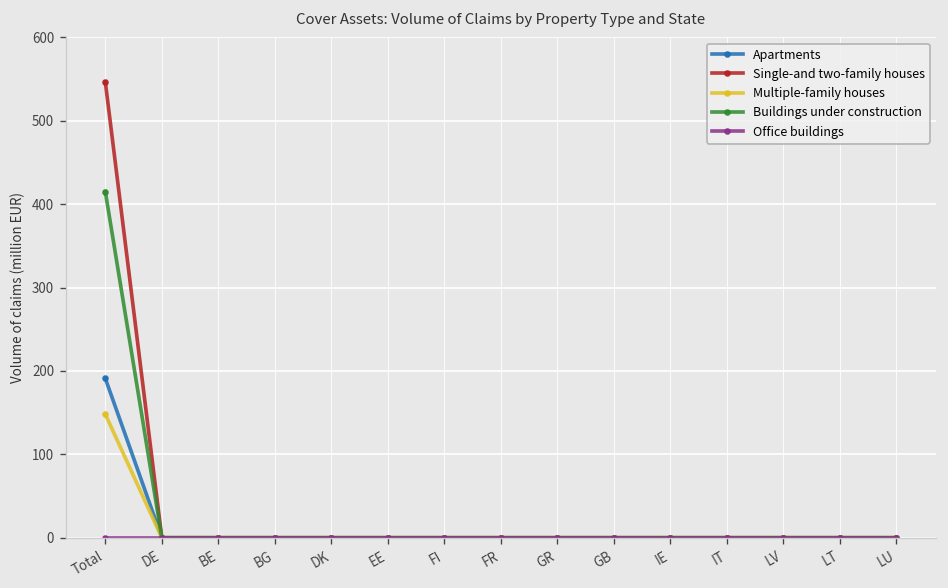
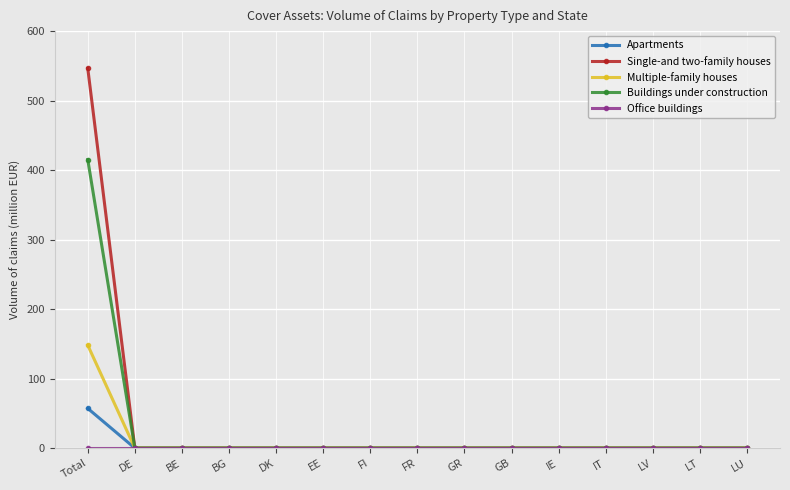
  {
    "Apartments": {
-     "Total": 190
+     "Total": 60
    },
    "Single-and two-family houses": {
      "Total": 550
    },
    "Multiple-family houses": {
      "Total": 150
    },
    "Buildings under construction": {
      "Total": 420
    },
    "Office buildings": {
      "Total": 0
    }
  }
